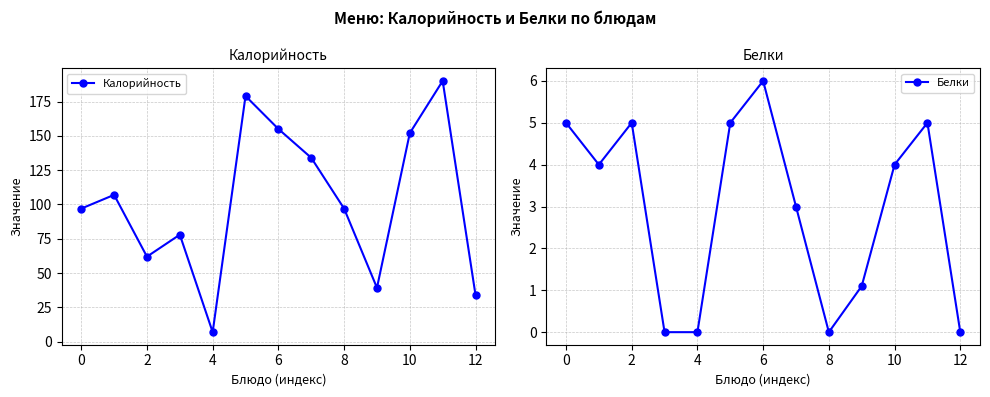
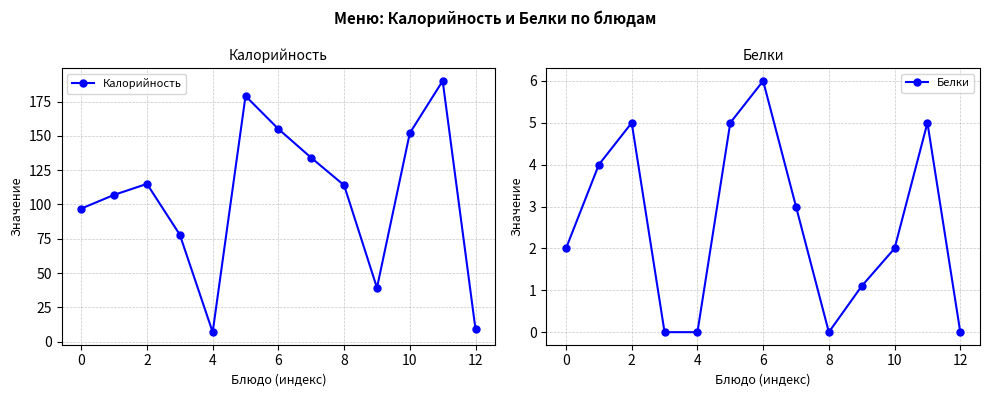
  {
    "Калорийность": {
      "0": 97,
-     "2": 62,
+     "2": 115,
      "4": 7,
      "6": 155,
-     "8": 97,
+     "8": 114,
      "10": 152,
-     "12": 34
+     "12": 9
    },
    "Белки": {
-     "0": 5,
+     "0": 2,
      "2": 5,
      "4": 0,
      "6": 6,
      "8": 0,
-     "10": 4,
+     "10": 2,
      "12": 0
    }
  }
